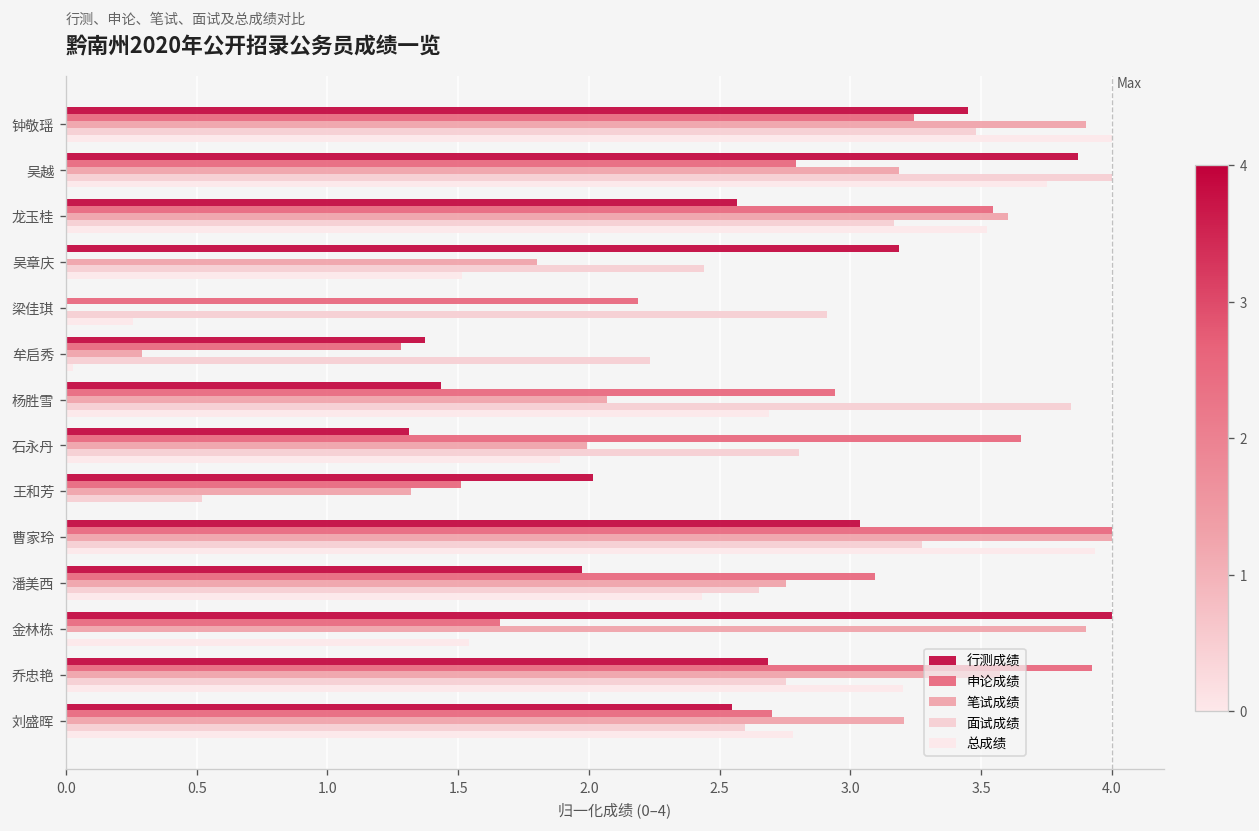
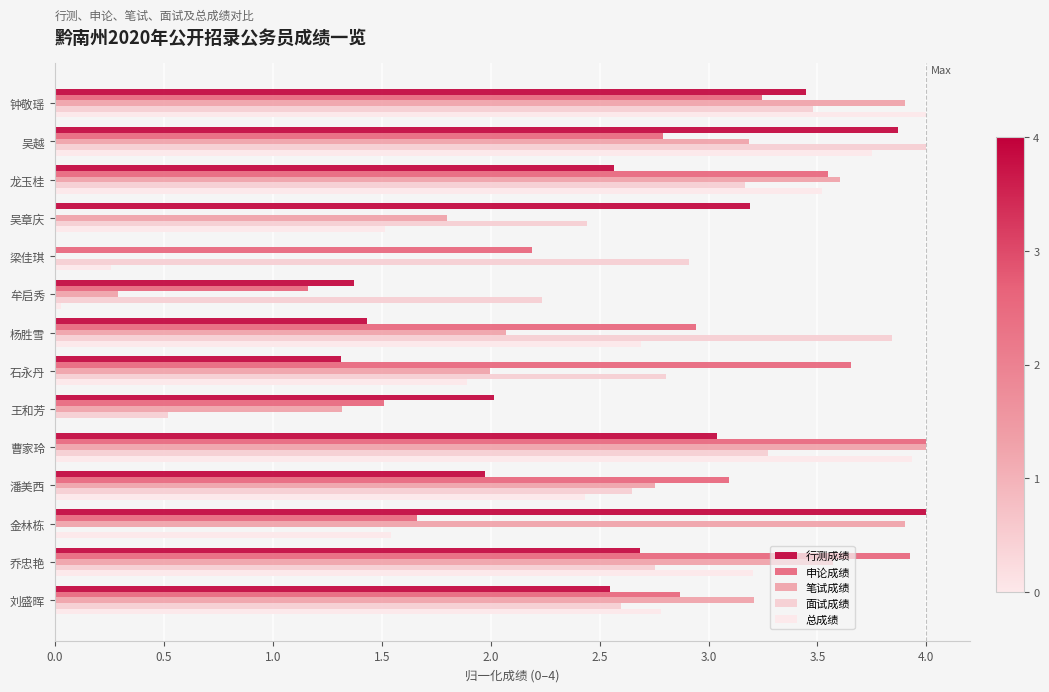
  {
    "行测成绩": {
      "钟敬瑶": 3.45,
      "吴越": 3.87,
      "龙玉桂": 2.57,
      "吴章庆": 3.19,
      "梁佳琪": 0.00,
      "牟启秀": 1.37,
      "杨胜雪": 1.43,
      "石永丹": 1.31,
      "王和芳": 2.02,
      "曹家玲": 3.04,
      "潘美西": 1.97,
      "金林栋": 4.00,
      "乔忠艳": 2.69,
      "刘盛晖": 2.55
    },
    "申论成绩": {
      "钟敬瑶": 3.25,
      "吴越": 2.79,
      "龙玉桂": 3.55,
      "吴章庆": 0.00,
      "梁佳琪": 2.19,
-     "牟启秀": 1.28,
+     "牟启秀": 1.16,
      "杨胜雪": 2.94,
      "石永丹": 3.65,
      "王和芳": 1.51,
      "曹家玲": 4.00,
      "潘美西": 3.09,
      "金林栋": 1.66,
      "乔忠艳": 3.92,
-     "刘盛晖": 2.70
+     "刘盛晖": 2.87
    },
    "笔试成绩": {
      "钟敬瑶": 3.90,
      "吴越": 3.18,
      "龙玉桂": 3.60,
      "吴章庆": 1.80,
      "梁佳琪": 0.00,
      "牟启秀": 0.29,
      "杨胜雪": 2.07,
      "石永丹": 1.99,
      "王和芳": 1.32,
      "曹家玲": 4.00,
      "潘美西": 2.76,
      "金林栋": 3.90,
      "刘盛晖": 3.21
    }
  }
